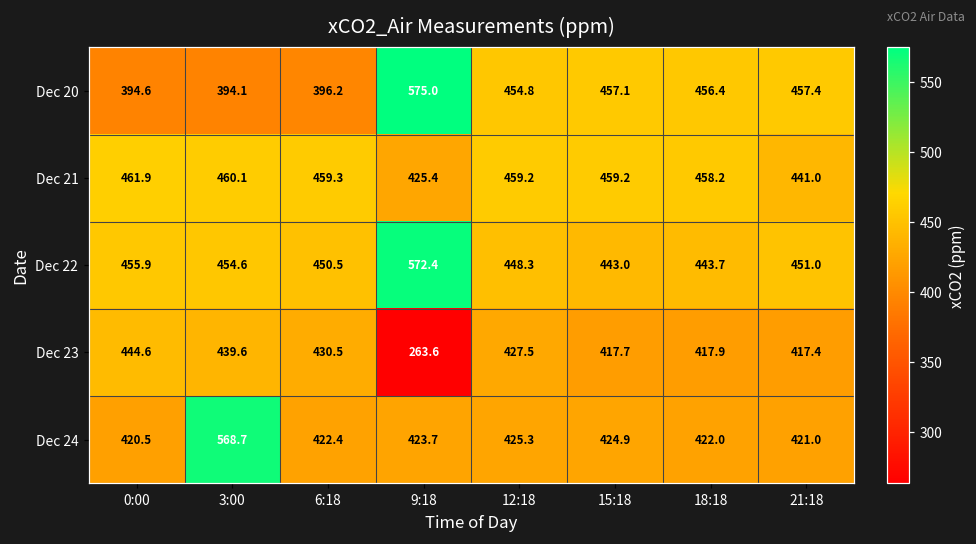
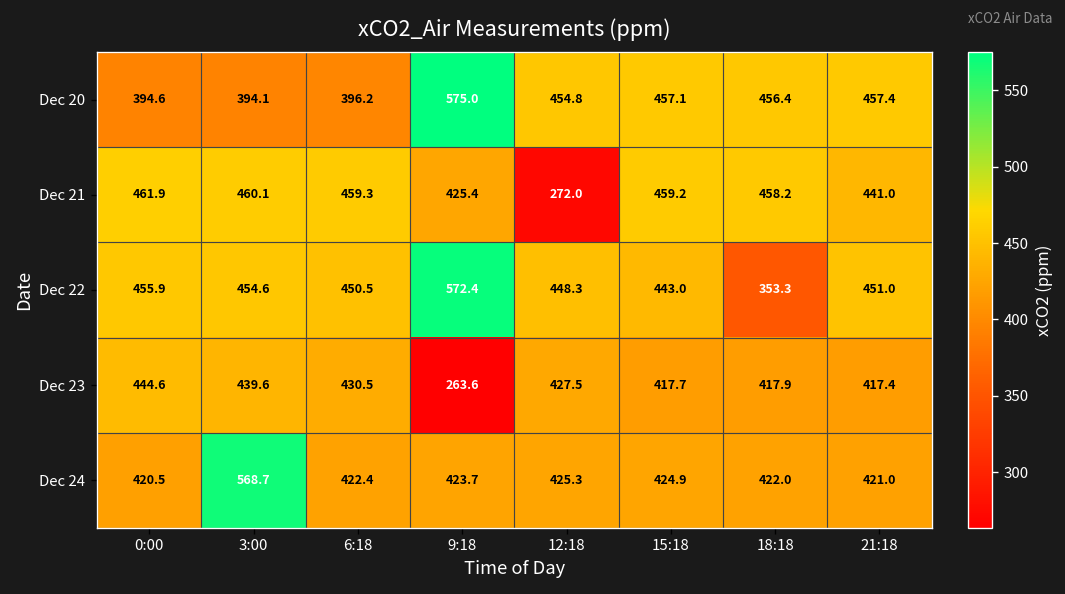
  {
    "Dec 20": {
      "0:00": 394.6,
      "3:00": 394.1,
      "6:18": 396.2,
      "9:18": 575.0,
      "12:18": 454.8,
      "15:18": 457.1,
      "18:18": 456.4,
      "21:18": 457.4
    },
    "Dec 21": {
      "0:00": 461.9,
      "3:00": 460.1,
      "6:18": 459.3,
      "9:18": 425.4,
-     "12:18": 459.2,
+     "12:18": 272.0,
      "15:18": 459.2,
      "18:18": 458.2,
      "21:18": 441.0
    },
    "Dec 22": {
      "0:00": 455.9,
      "3:00": 454.6,
      "6:18": 450.5,
      "9:18": 572.4,
      "12:18": 448.3,
      "15:18": 443.0,
-     "18:18": 443.7,
+     "18:18": 353.3,
      "21:18": 451.0
    },
    "Dec 23": {
      "0:00": 444.6,
      "3:00": 439.6,
      "6:18": 430.5,
      "9:18": 263.6,
      "12:18": 427.5,
      "15:18": 417.7,
      "18:18": 417.9,
      "21:18": 417.4
    },
    "Dec 24": {
      "0:00": 420.5,
      "3:00": 568.7,
      "6:18": 422.4,
      "9:18": 423.7,
      "12:18": 425.3,
      "15:18": 424.9,
      "18:18": 422.0,
      "21:18": 421.0
    }
  }
